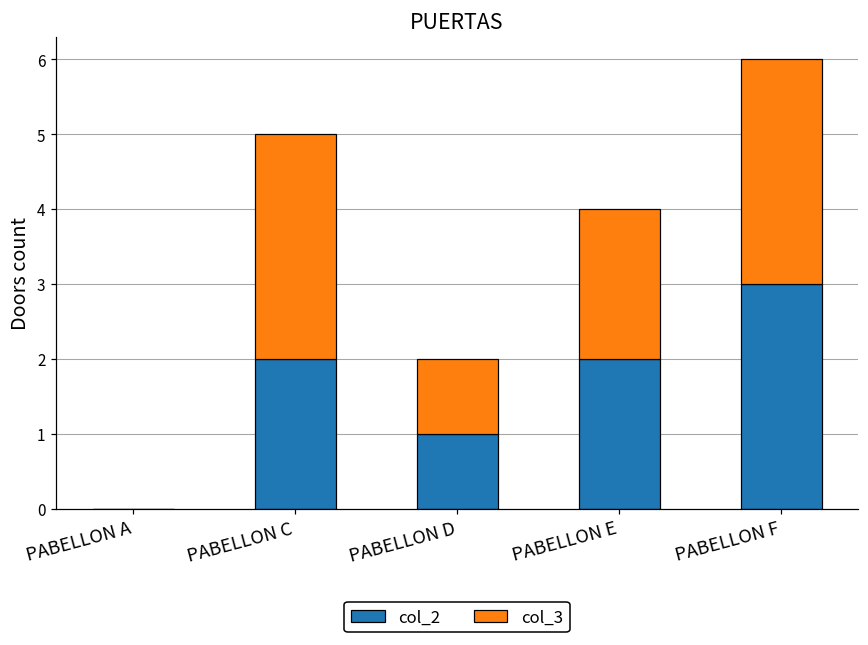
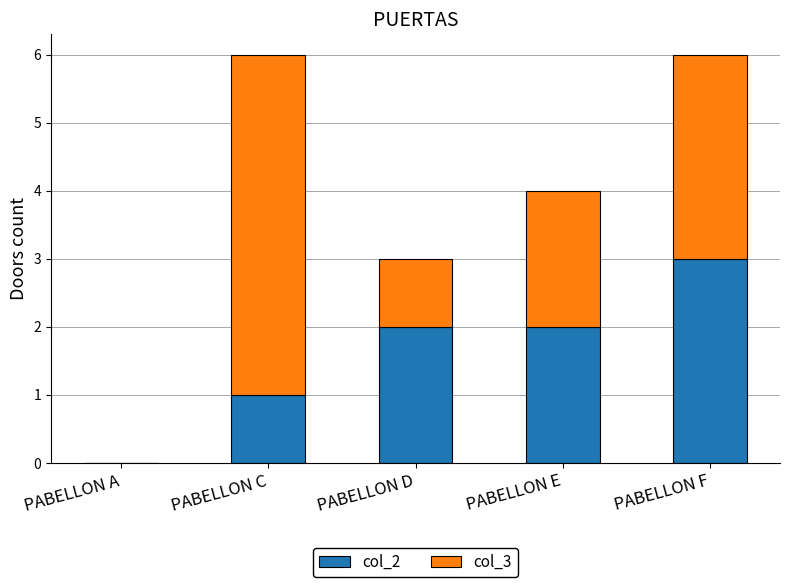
  {
    "col_2": {
      "PABELLON A": 0,
-     "PABELLON C": 2,
-     "PABELLON D": 1,
+     "PABELLON C": 1,
+     "PABELLON D": 2,
      "PABELLON E": 2,
      "PABELLON F": 3
    },
    "col_3": {
      "PABELLON A": 0,
-     "PABELLON C": 3,
+     "PABELLON C": 5,
      "PABELLON D": 1,
      "PABELLON E": 2,
      "PABELLON F": 3
    }
  }
